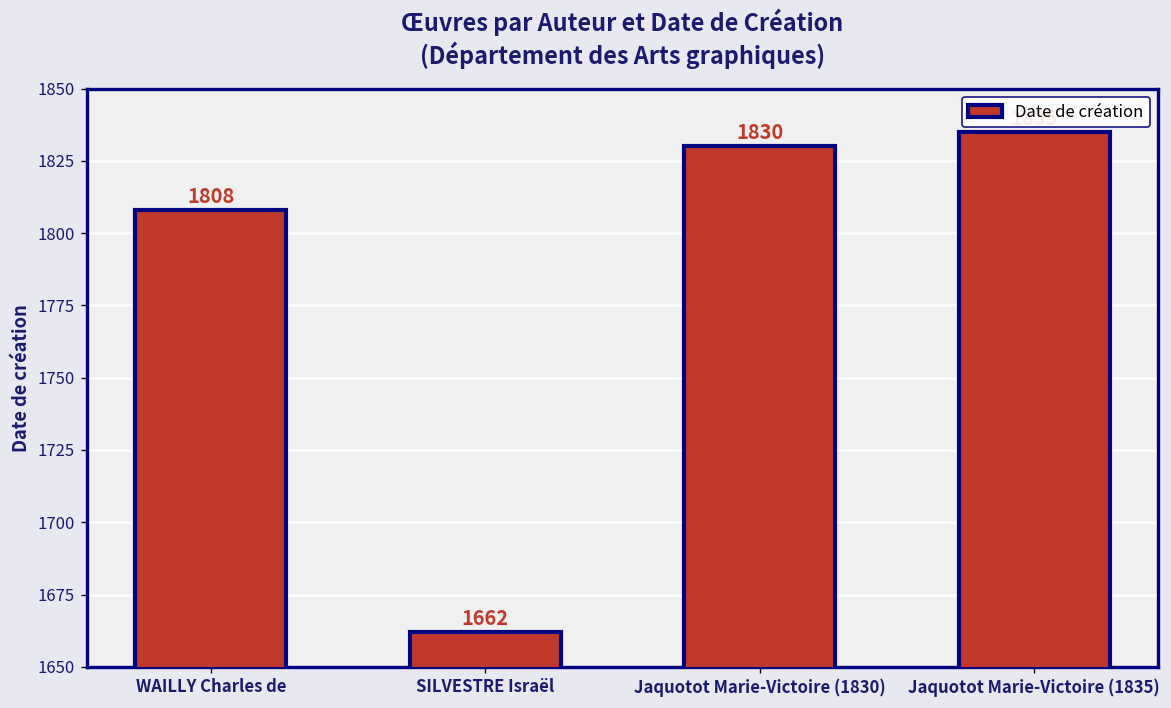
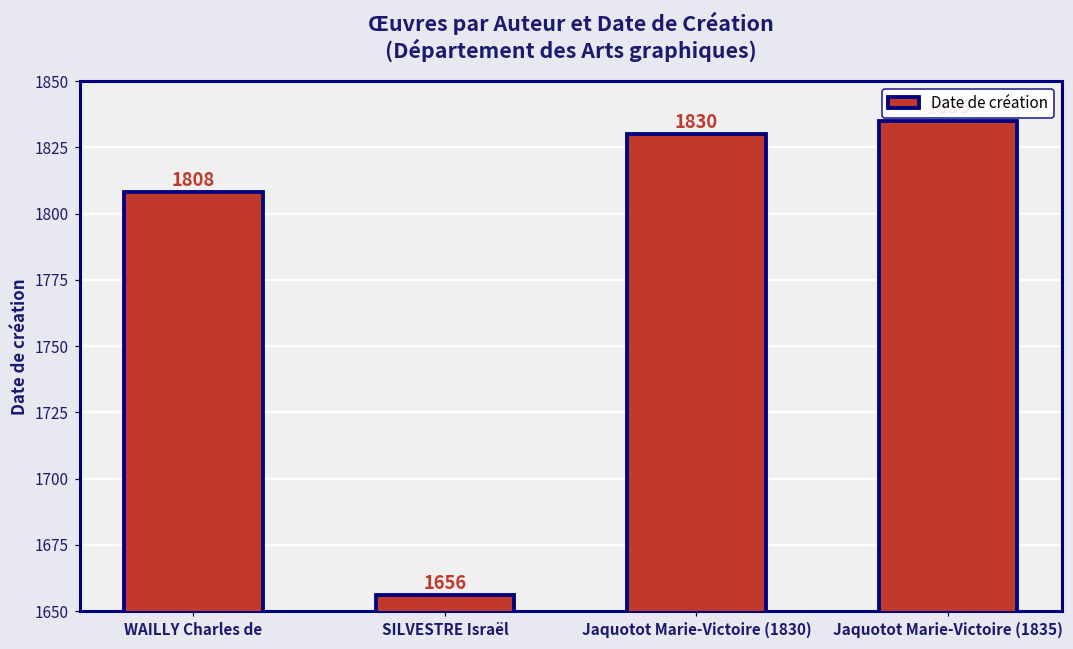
  {
    "WAILLY Charles de": 1808,
-   "SILVESTRE Israël": 1662,
+   "SILVESTRE Israël": 1656,
    "Jaquotot Marie-Victoire (1830)": 1830
  }
